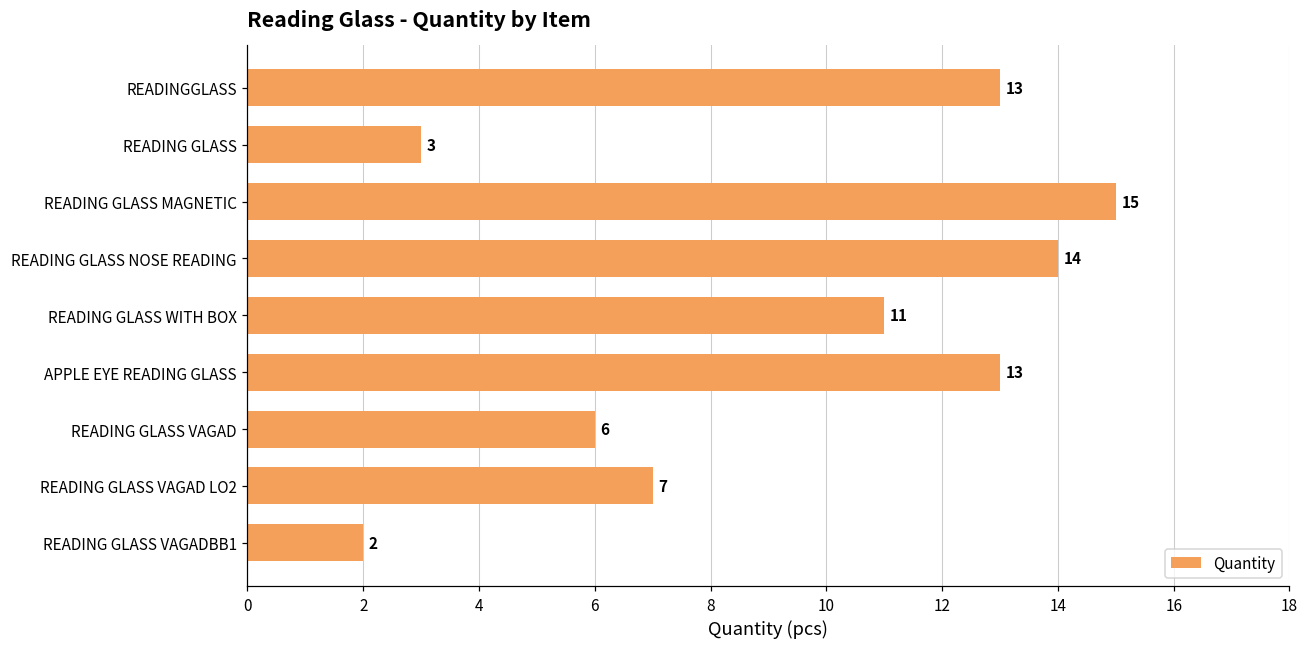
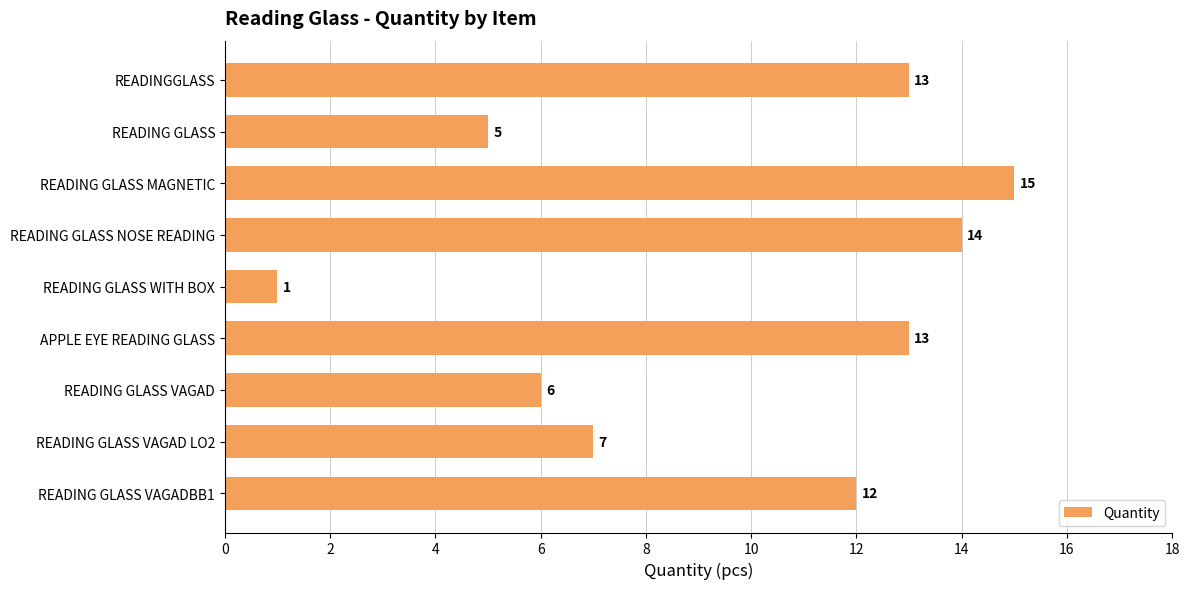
  {
    "READINGGLASS": 13,
-   "READING GLASS": 3,
+   "READING GLASS": 5,
    "READING GLASS MAGNETIC": 15,
    "READING GLASS NOSE READING": 14,
-   "READING GLASS WITH BOX": 11,
+   "READING GLASS WITH BOX": 1,
    "APPLE EYE READING GLASS": 13,
    "READING GLASS VAGAD": 6,
    "READING GLASS VAGAD LO2": 7,
-   "READING GLASS VAGADBB1": 2
+   "READING GLASS VAGADBB1": 12
  }
